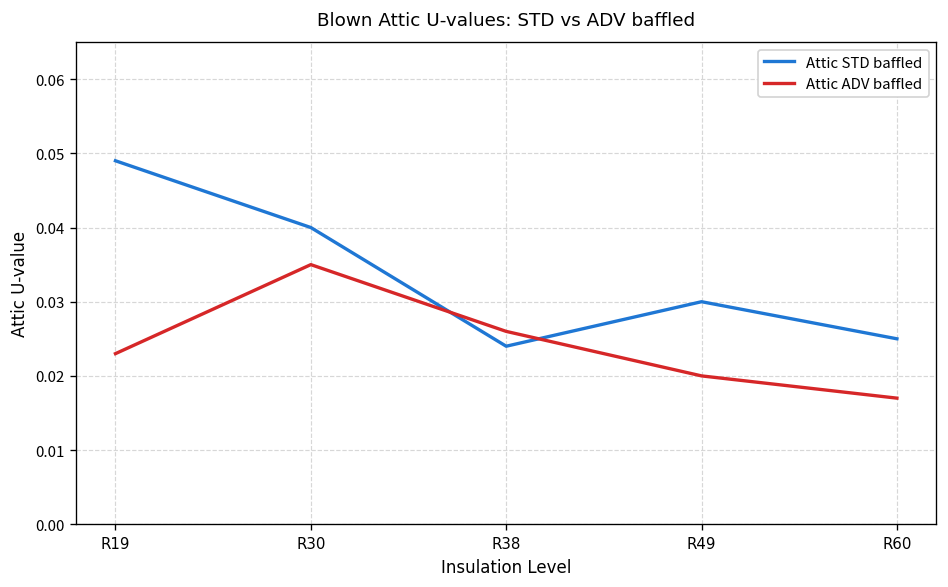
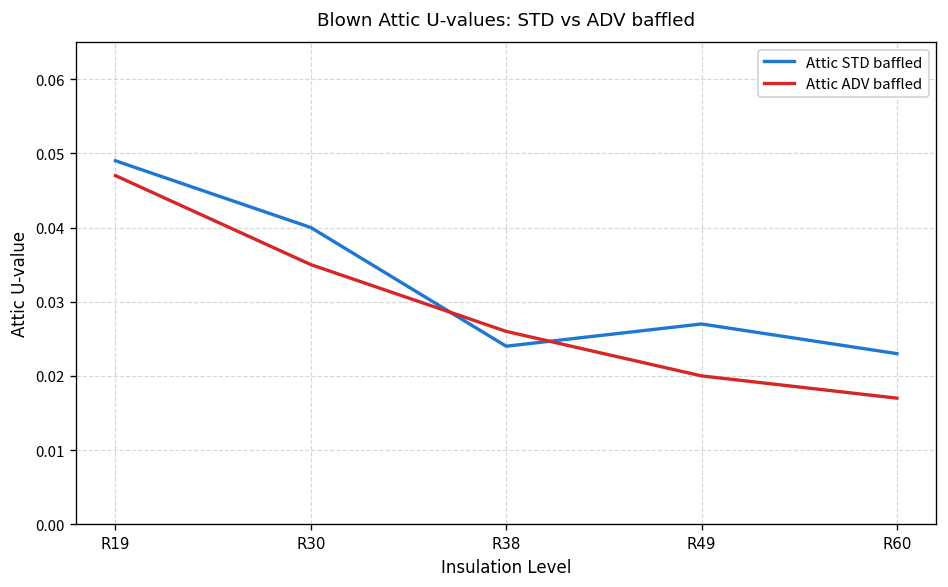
  {
    "Attic STD baffled": {
      "R19": 0.049,
      "R30": 0.040,
      "R38": 0.024,
-     "R49": 0.030,
-     "R60": 0.025
+     "R49": 0.027,
+     "R60": 0.023
    },
    "Attic ADV baffled": {
-     "R19": 0.023,
+     "R19": 0.047,
      "R30": 0.035,
      "R38": 0.026,
      "R49": 0.020,
      "R60": 0.017
    }
  }
